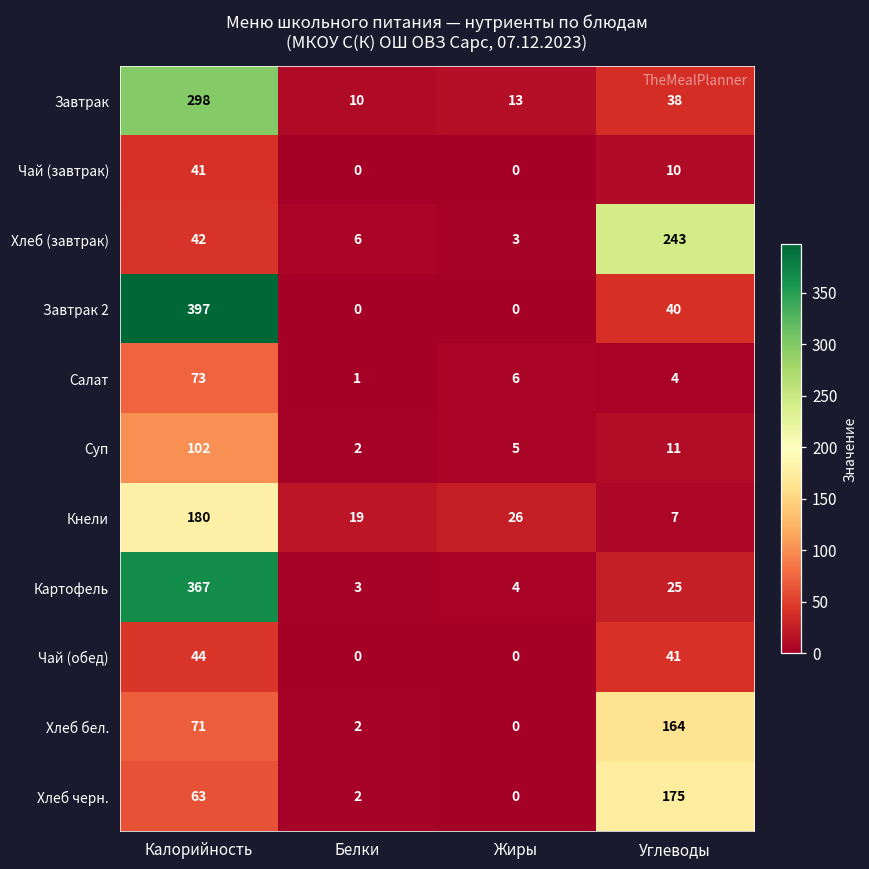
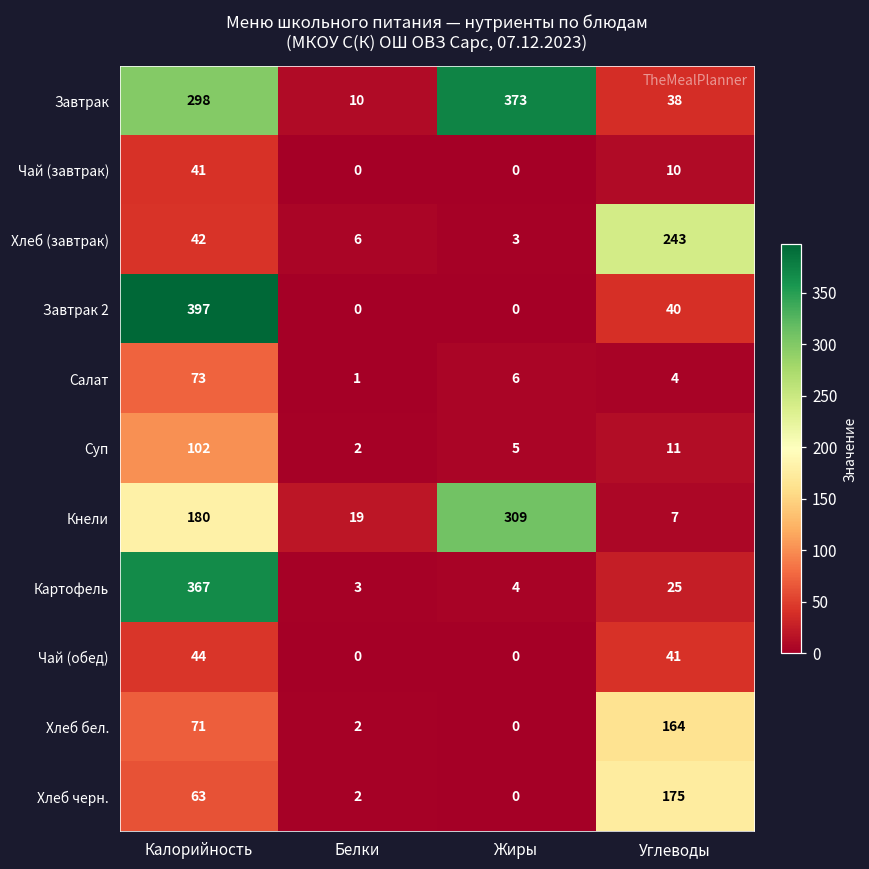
  {
    "Завтрак": {
      "Калорийность": 298,
      "Белки": 10,
-     "Жиры": 13
+     "Жиры": 373
    },
    "Чай (завтрак)": {
      "Калорийность": 41,
      "Белки": 0,
      "Жиры": 0,
      "Углеводы": 10
    },
    "Хлеб (завтрак)": {
      "Калорийность": 42,
      "Белки": 6,
      "Жиры": 3,
      "Углеводы": 243
    },
    "Завтрак 2": {
      "Калорийность": 397,
      "Белки": 0,
      "Жиры": 0,
      "Углеводы": 40
    },
    "Салат": {
      "Калорийность": 73,
      "Белки": 1,
      "Жиры": 6,
      "Углеводы": 4
    },
    "Суп": {
      "Калорийность": 102,
      "Белки": 2,
      "Жиры": 5,
      "Углеводы": 11
    },
    "Кнели": {
      "Калорийность": 180,
      "Белки": 19,
-     "Жиры": 26,
+     "Жиры": 309,
      "Углеводы": 7
    },
    "Картофель": {
      "Калорийность": 367,
      "Белки": 3,
      "Жиры": 4,
      "Углеводы": 25
    },
    "Чай (обед)": {
      "Калорийность": 44,
      "Белки": 0,
      "Жиры": 0,
      "Углеводы": 41
    },
    "Хлеб бел.": {
      "Калорийность": 71,
      "Белки": 2,
      "Жиры": 0,
      "Углеводы": 164
    },
    "Хлеб черн.": {
      "Калорийность": 63,
      "Белки": 2,
      "Жиры": 0,
      "Углеводы": 175
    }
  }
